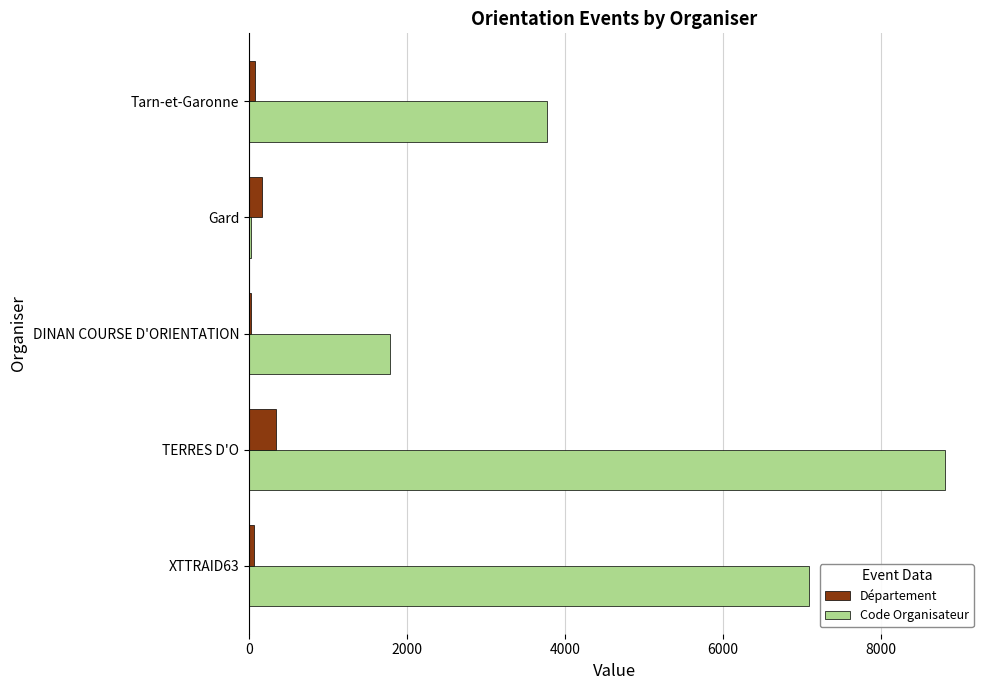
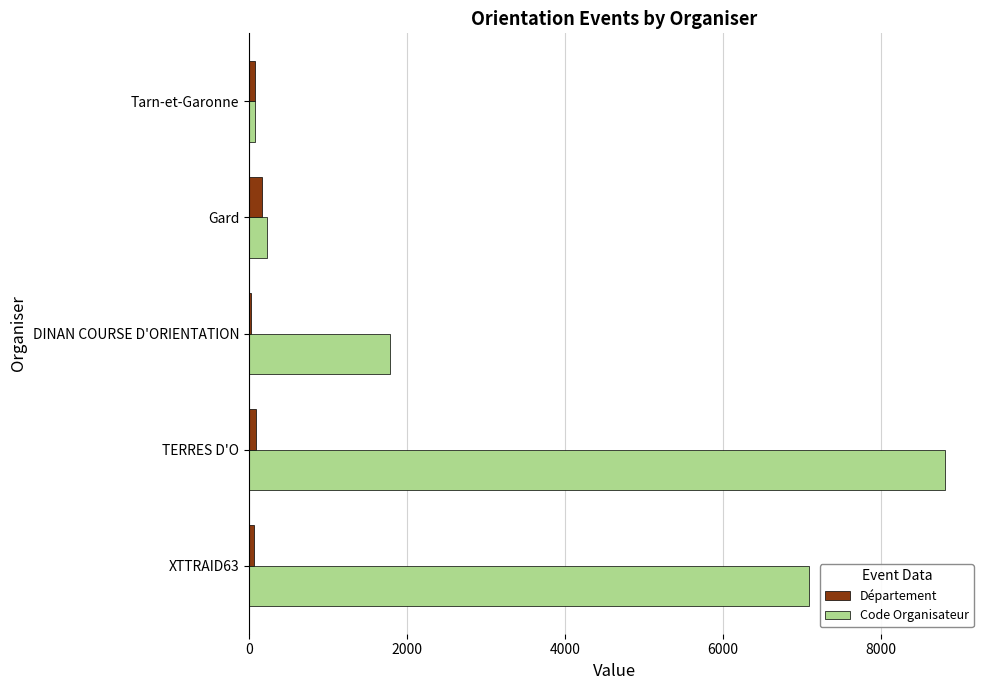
  {
    "Département": {
      "Tarn-et-Garonne": 100,
      "Gard": 200,
-     "TERRES D'O": 300,
+     "TERRES D'O": 100,
      "XTTRAID63": 100
    },
    "Code Organisateur": {
-     "Tarn-et-Garonne": 3800,
-     "Gard": 0,
+     "Tarn-et-Garonne": 100,
+     "Gard": 200,
      "DINAN COURSE D'ORIENTATION": 1800,
      "TERRES D'O": 8800,
      "XTTRAID63": 7100
    }
  }
